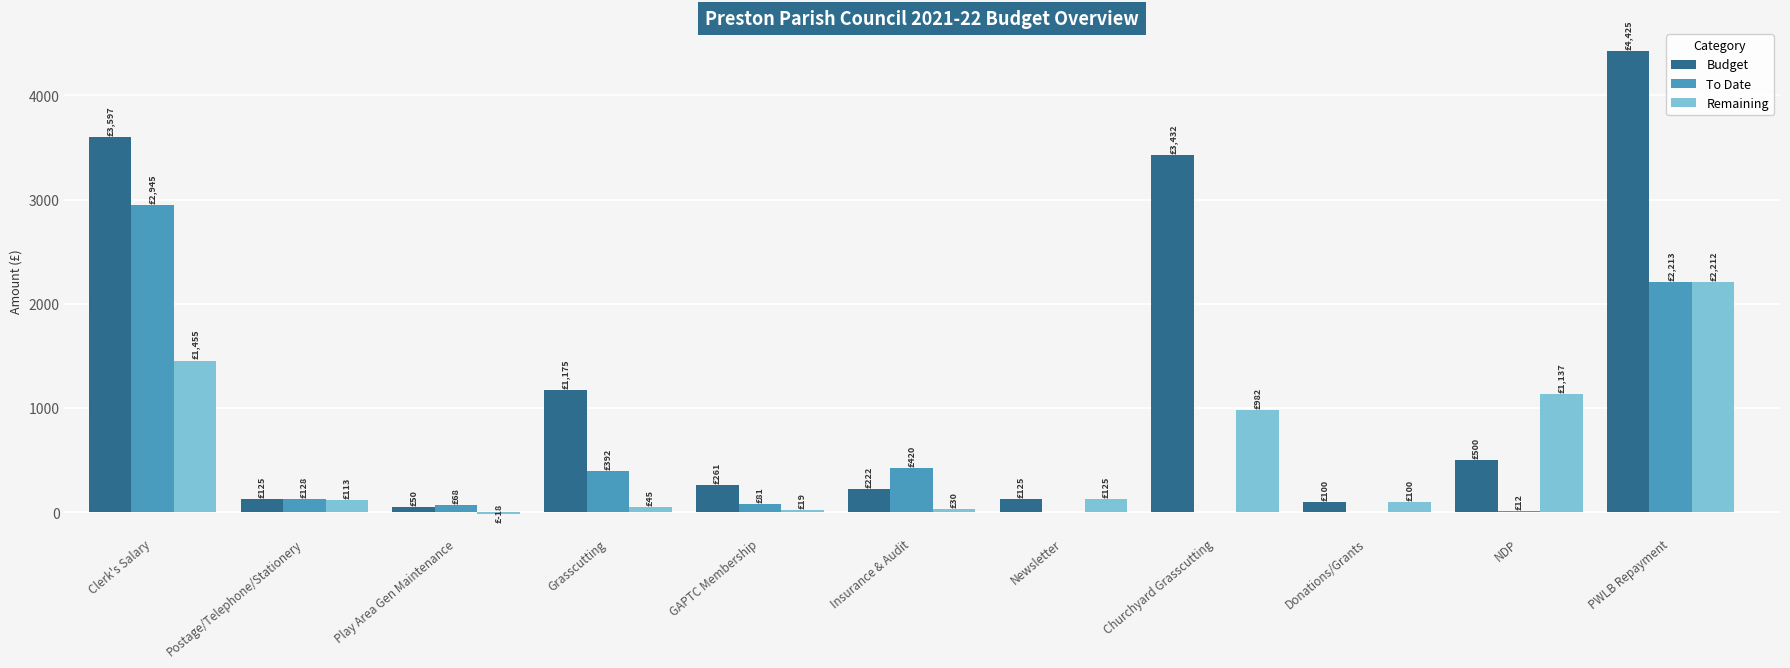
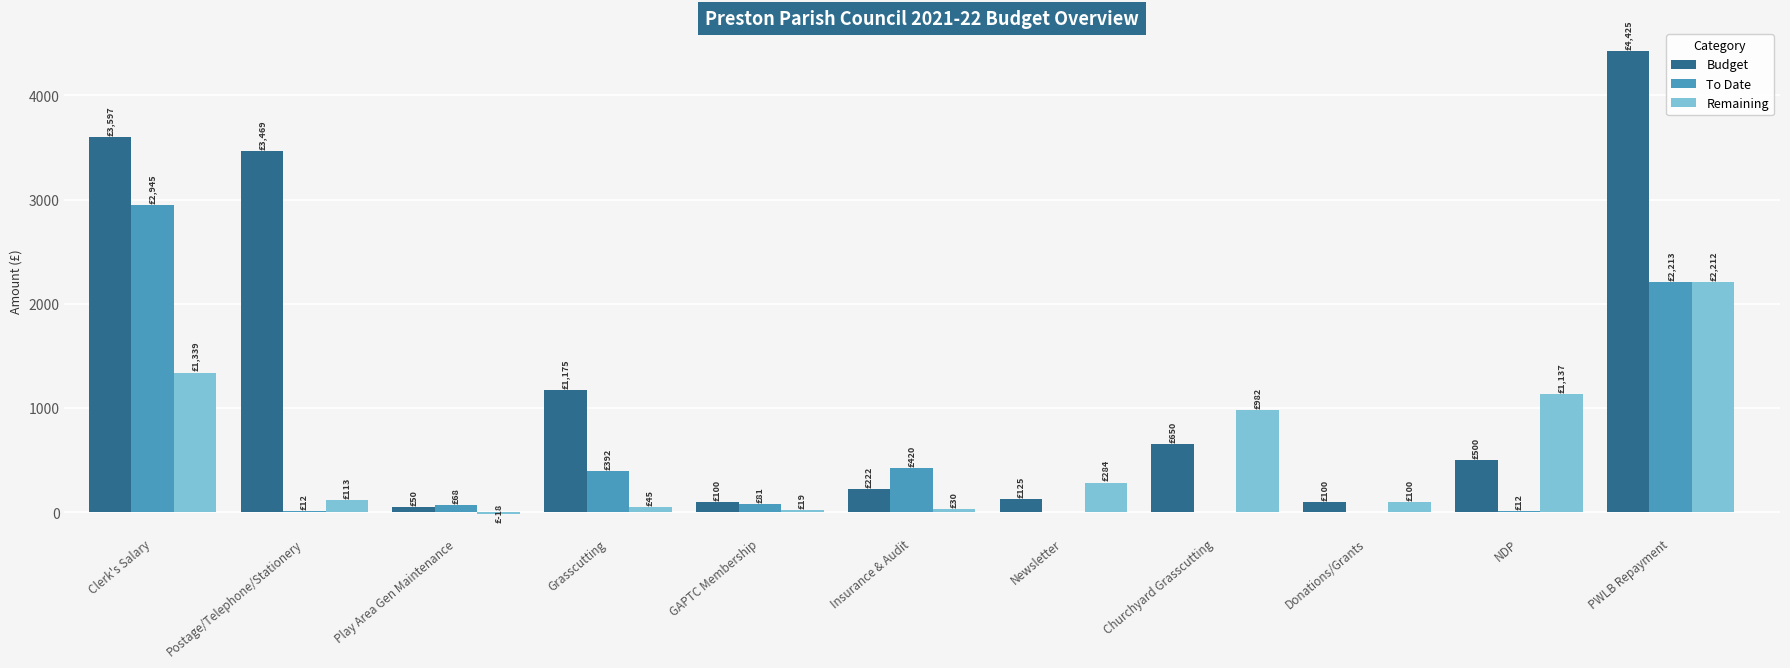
  {
    "Budget": {
      "Clerk's Salary": "£3,597",
-     "Postage/Telephone/Stationery": "£125",
+     "Postage/Telephone/Stationery": "£3,469",
      "Play Area Gen Maintenance": "£50",
      "Grasscutting": "£1,175",
-     "GAPTC Membership": "£261",
+     "GAPTC Membership": "£100",
      "Insurance & Audit": "£222",
      "Newsletter": "£125",
-     "Churchyard Grasscutting": "£3,432",
+     "Churchyard Grasscutting": "£650",
      "Donations/Grants": "£100",
      "NDP": "£500",
      "PWLB Repayment": "£4,425"
    },
    "To Date": {
      "Clerk's Salary": "£2,945",
-     "Postage/Telephone/Stationery": "£128",
+     "Postage/Telephone/Stationery": "£12",
      "Play Area Gen Maintenance": "£68",
      "Grasscutting": "£392",
      "GAPTC Membership": "£81",
      "Insurance & Audit": "£420",
      "NDP": "£12",
      "PWLB Repayment": "£2,213"
    },
    "Remaining": {
-     "Clerk's Salary": "£1,455",
+     "Clerk's Salary": "£1,339",
      "Postage/Telephone/Stationery": "£113",
      "Play Area Gen Maintenance": "£-18",
      "Grasscutting": "£45",
      "GAPTC Membership": "£19",
      "Insurance & Audit": "£30",
-     "Newsletter": "£125",
+     "Newsletter": "£284",
      "Churchyard Grasscutting": "£982",
      "Donations/Grants": "£100",
      "NDP": "£1,137",
      "PWLB Repayment": "£2,212"
    }
  }
